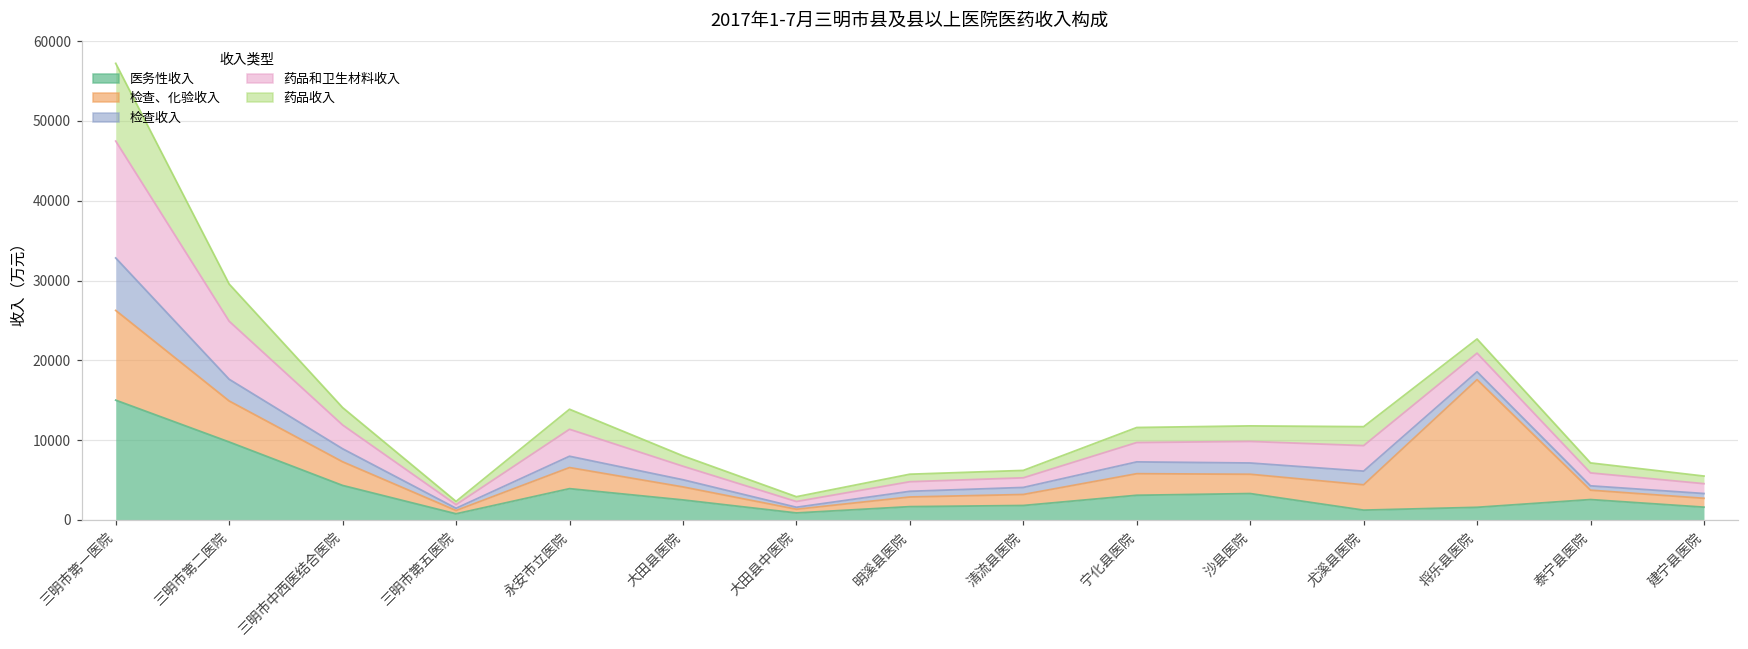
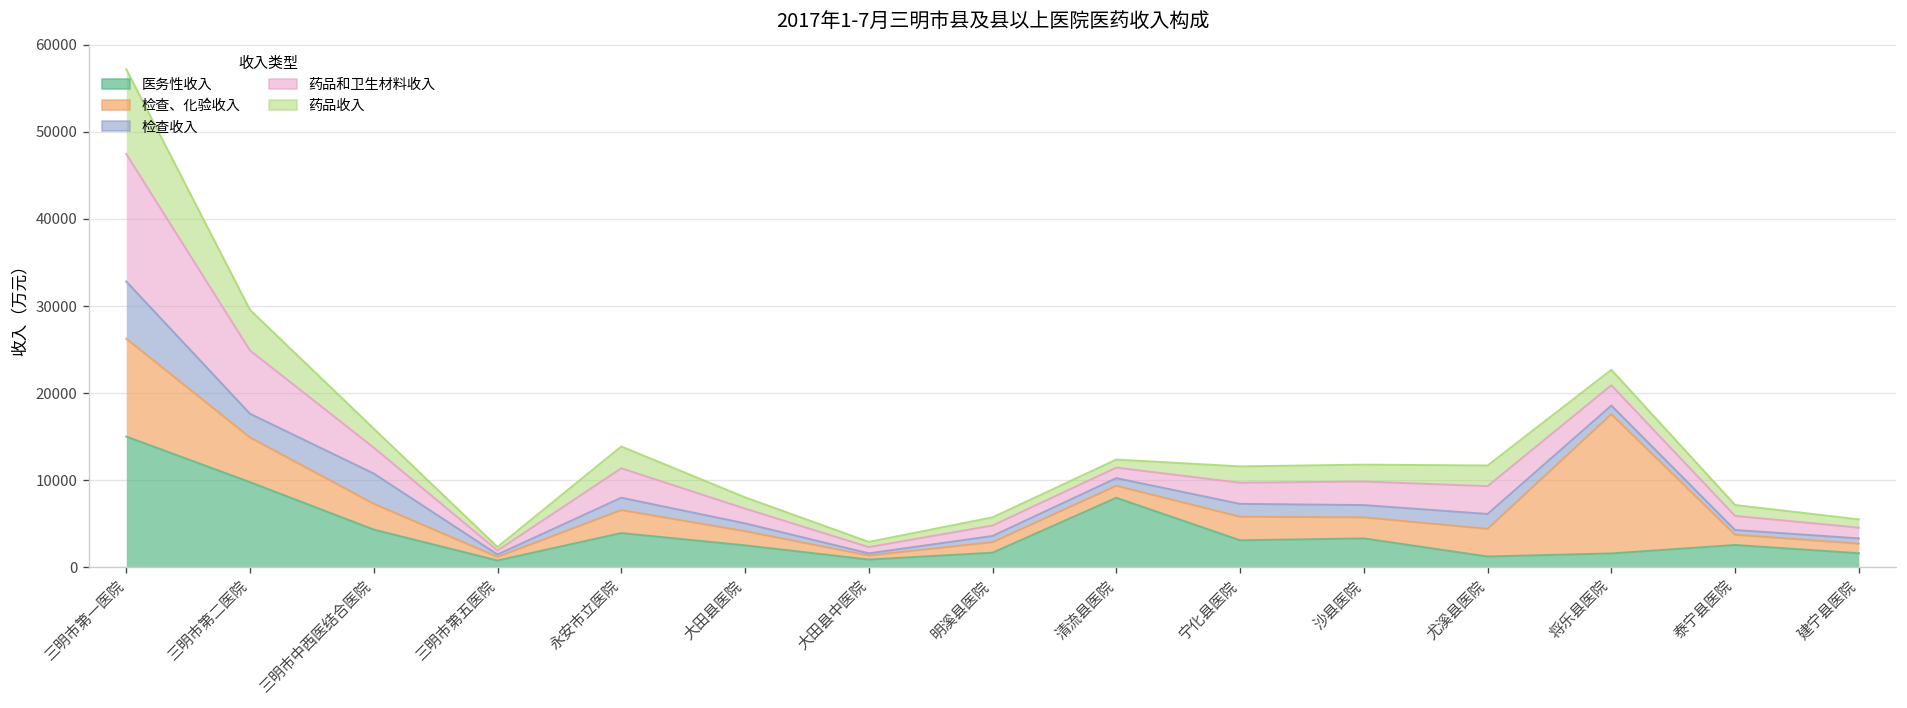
  {
    "医务性收入": {
      "三明市第一医院": 15000,
      "三明市第二医院": 10000,
      "三明市中西医结合医院": 4000,
      "三明市第五医院": 1000,
      "永安市立医院": 4000,
      "大田县医院": 3000,
      "大田县中医院": 1000,
      "明溪县医院": 2000,
-     "清流县医院": 2000,
+     "清流县医院": 8000,
      "宁化县医院": 3000,
      "沙县医院": 3000,
      "尤溪县医院": 1000,
      "将乐县医院": 2000,
      "泰宁县医院": 3000,
      "建宁县医院": 2000
    },
    "检查、化验收入": {
      "三明市第一医院": 11000,
      "三明市第二医院": 5000,
      "三明市中西医结合医院": 3000,
      "永安市立医院": 3000,
      "大田县医院": 2000,
      "明溪县医院": 1000,
      "清流县医院": 1000,
      "宁化县医院": 3000,
      "沙县医院": 2000,
      "尤溪县医院": 3000,
      "将乐县医院": 16000,
      "泰宁县医院": 1000,
      "建宁县医院": 1000
    },
    "检查收入": {
      "三明市第一医院": 7000,
      "三明市第二医院": 3000,
-     "三明市中西医结合医院": 2000,
+     "三明市中西医结合医院": 3000,
      "永安市立医院": 1000,
      "大田县医院": 1000,
      "明溪县医院": 1000,
      "清流县医院": 1000,
      "宁化县医院": 1000,
      "沙县医院": 1000,
      "尤溪县医院": 2000,
      "将乐县医院": 1000,
      "泰宁县医院": 1000,
      "建宁县医院": 1000
    },
    "药品和卫生材料收入": {
      "三明市第一医院": 15000,
      "三明市第二医院": 7000,
      "三明市中西医结合医院": 3000,
      "三明市第五医院": 0,
      "永安市立医院": 3000,
      "大田县医院": 2000,
      "大田县中医院": 1000,
      "明溪县医院": 1000,
      "清流县医院": 1000,
      "宁化县医院": 2000,
      "沙县医院": 3000,
      "尤溪县医院": 3000,
      "将乐县医院": 2000,
      "泰宁县医院": 2000,
      "建宁县医院": 1000
    },
    "药品收入": {
      "三明市第一医院": 10000,
      "三明市第二医院": 5000,
      "三明市中西医结合医院": 2000,
      "三明市第五医院": 0,
      "永安市立医院": 3000,
      "大田县医院": 1000,
      "大田县中医院": 1000,
      "明溪县医院": 1000,
      "清流县医院": 1000,
      "宁化县医院": 2000,
      "沙县医院": 2000,
      "尤溪县医院": 2000,
      "将乐县医院": 2000,
      "泰宁县医院": 1000,
      "建宁县医院": 1000
    }
  }
